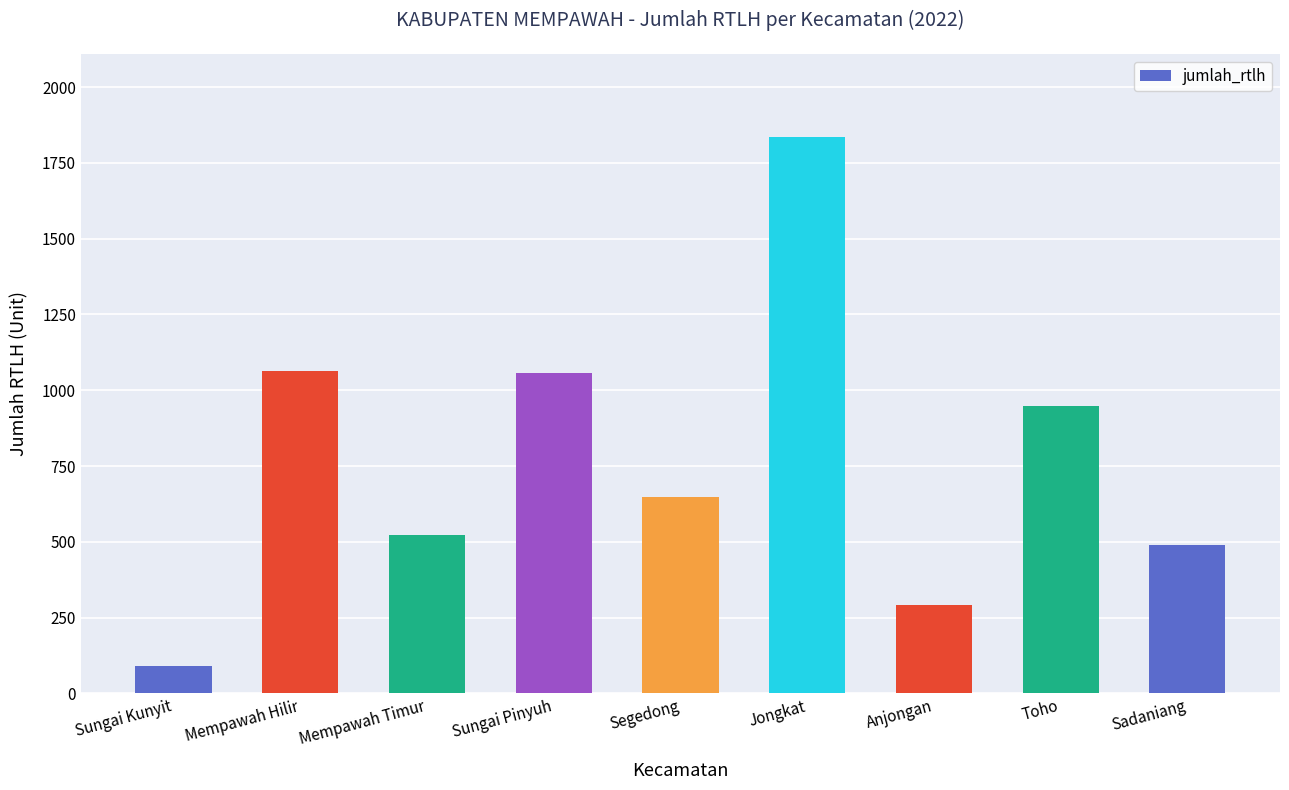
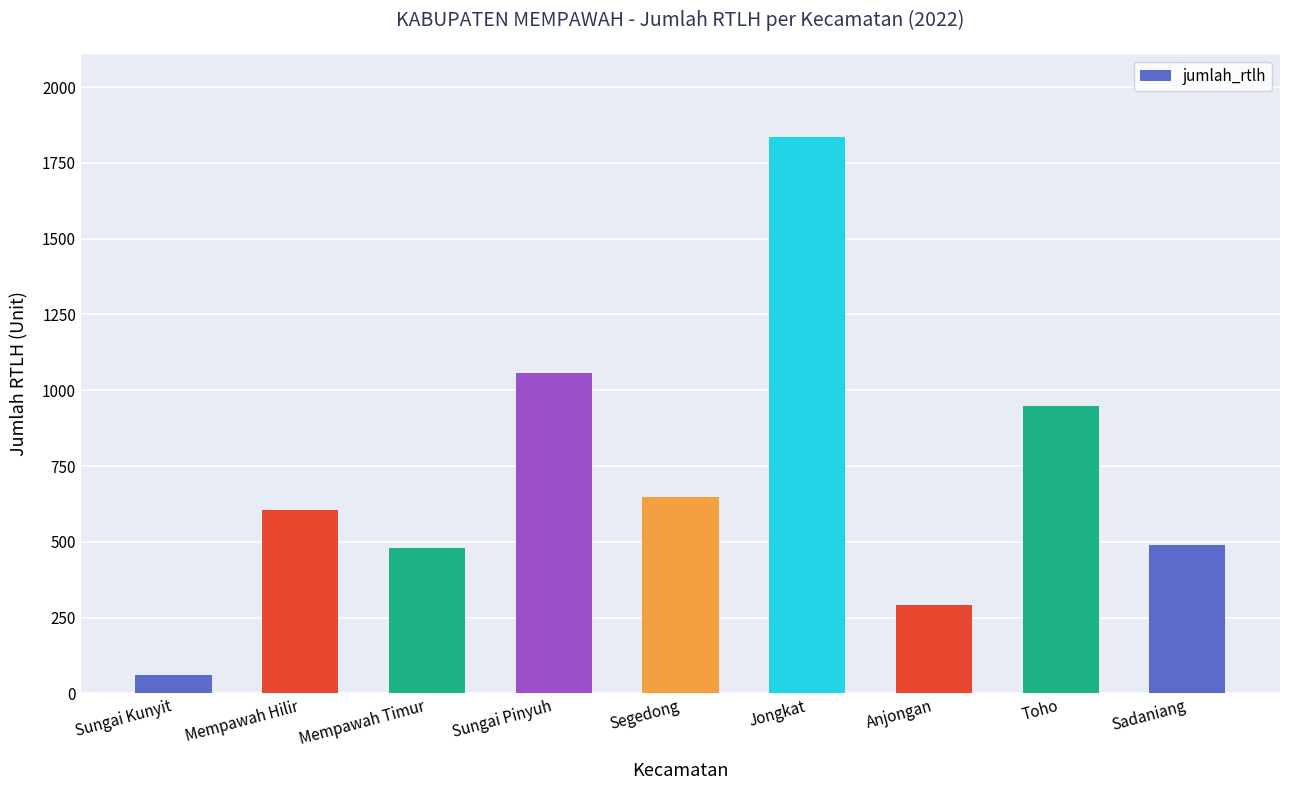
  {
-   "Sungai Kunyit": 90,
-   "Mempawah Hilir": 1060,
-   "Mempawah Timur": 520,
+   "Sungai Kunyit": 60,
+   "Mempawah Hilir": 610,
+   "Mempawah Timur": 480,
    "Sungai Pinyuh": 1060,
    "Segedong": 650,
    "Jongkat": 1830,
    "Anjongan": 290,
    "Toho": 950,
    "Sadaniang": 490
  }
